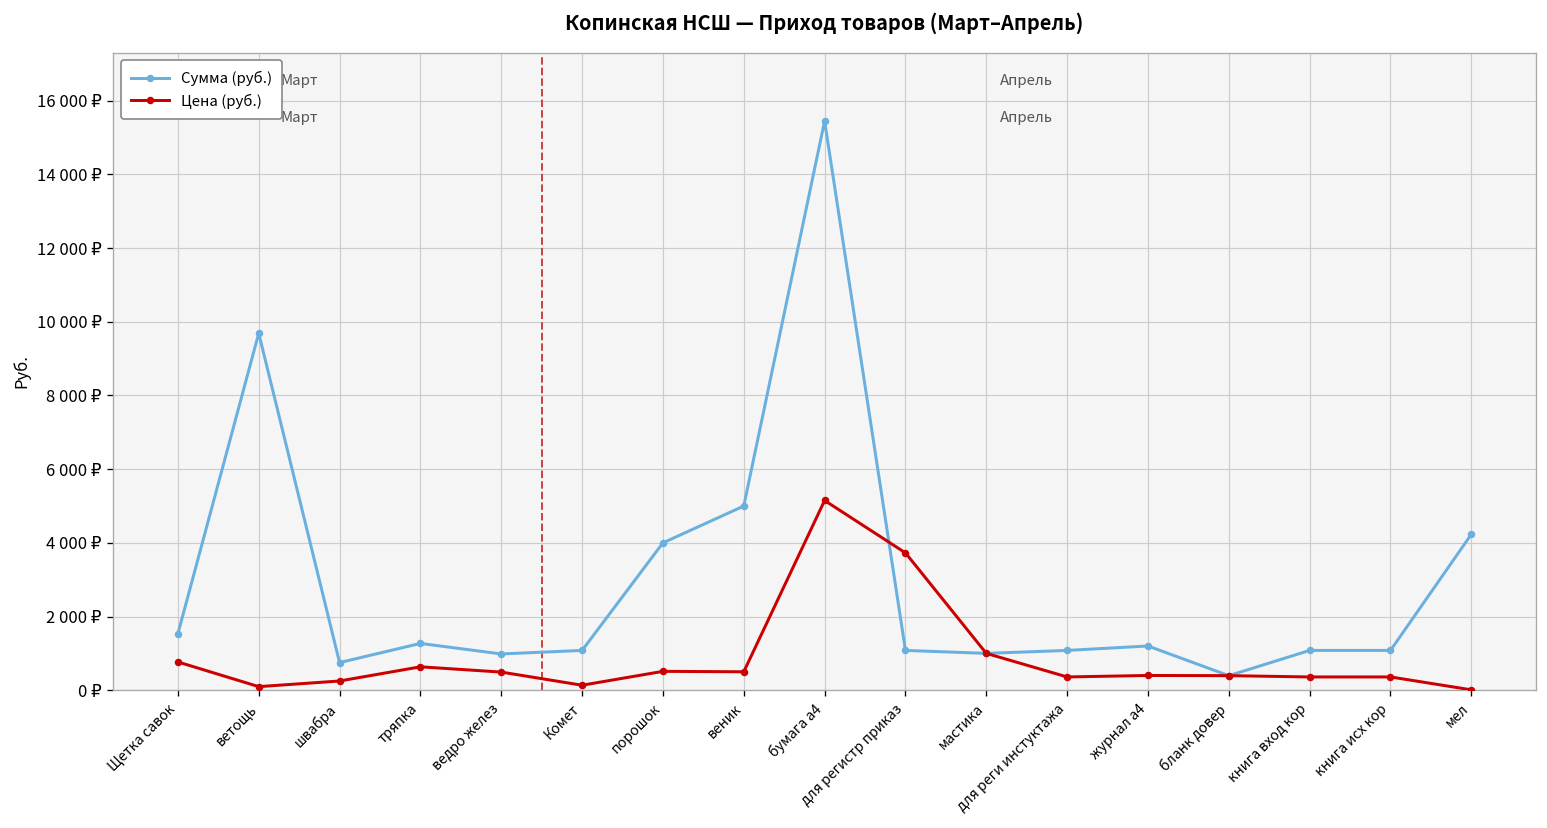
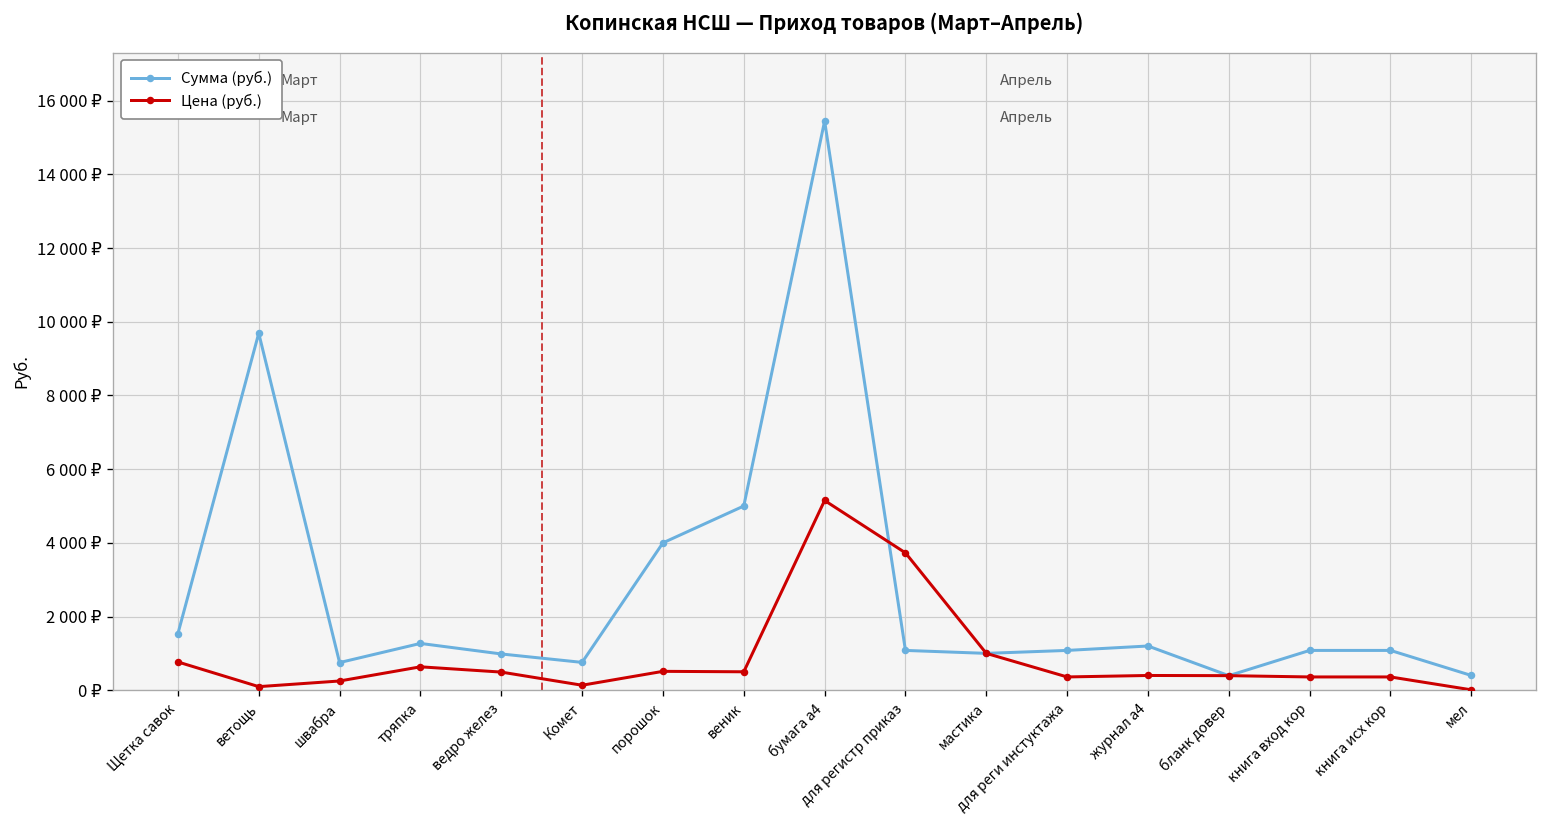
  {
    "Сумма (руб.)": {
      "Щетка савок": "1500 ₽",
      "ветощь": "9700 ₽",
      "швабра": "800 ₽",
      "тряпка": "1300 ₽",
      "ведро желез": "1000 ₽",
-     "Комет": "1100 ₽",
+     "Комет": "800 ₽",
      "порошок": "4000 ₽",
      "веник": "5000 ₽",
      "бумага а4": "15500 ₽",
      "для регистр приказ": "1100 ₽",
      "для реги инстуктажа": "1100 ₽",
      "журнал а4": "1200 ₽",
      "книга вход кор": "1100 ₽",
      "книга исх кор": "1100 ₽",
-     "мел": "4200 ₽"
+     "мел": "400 ₽"
    },
    "Цена (руб.)": {
      "Щетка савок": "800 ₽",
      "ветощь": "100 ₽",
      "швабра": "300 ₽",
      "тряпка": "600 ₽",
      "ведро желез": "500 ₽",
      "Комет": "100 ₽",
      "порошок": "500 ₽",
      "веник": "500 ₽",
      "бумага а4": "5200 ₽",
      "для регистр приказ": "3700 ₽",
      "для реги инстуктажа": "400 ₽",
      "журнал а4": "400 ₽",
      "книга вход кор": "400 ₽",
      "книга исх кор": "400 ₽",
      "мел": "0 ₽"
    }
  }
